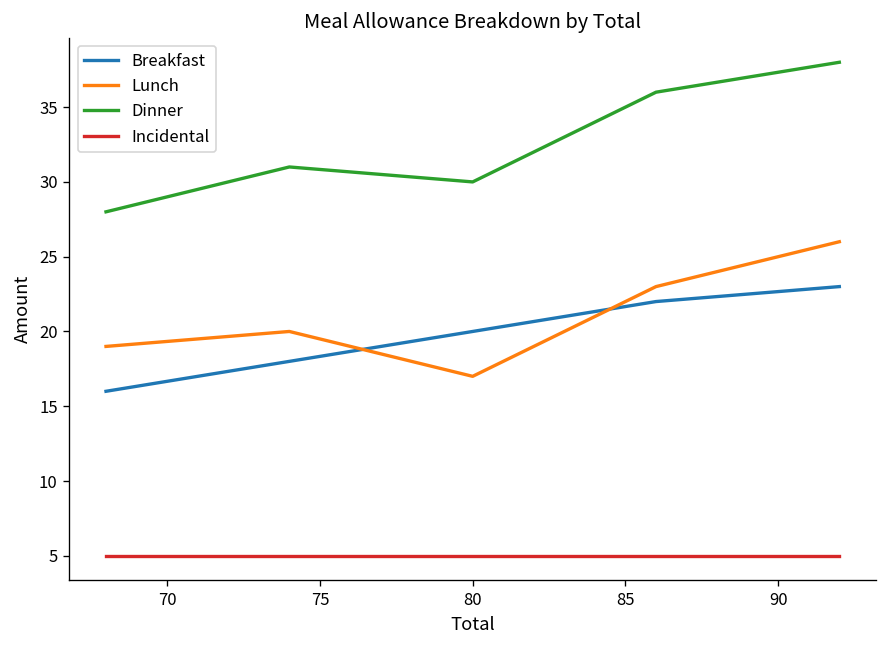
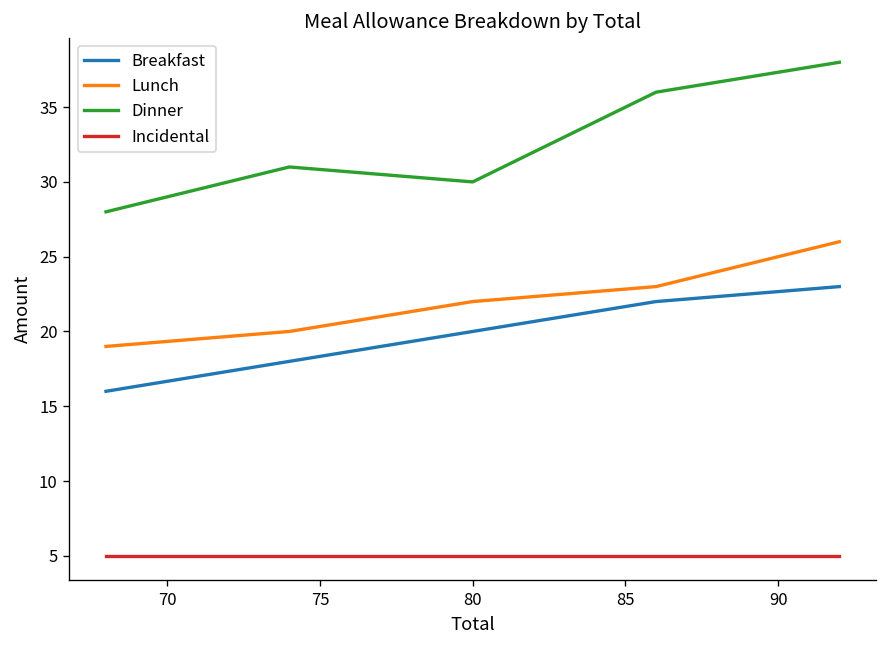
  {
    "Breakfast": {
      "80": 20
    },
    "Lunch": {
-     "80": 17
+     "80": 22
    },
    "Dinner": {
      "80": 30
    },
    "Incidental": {
      "80": 5
    }
  }
